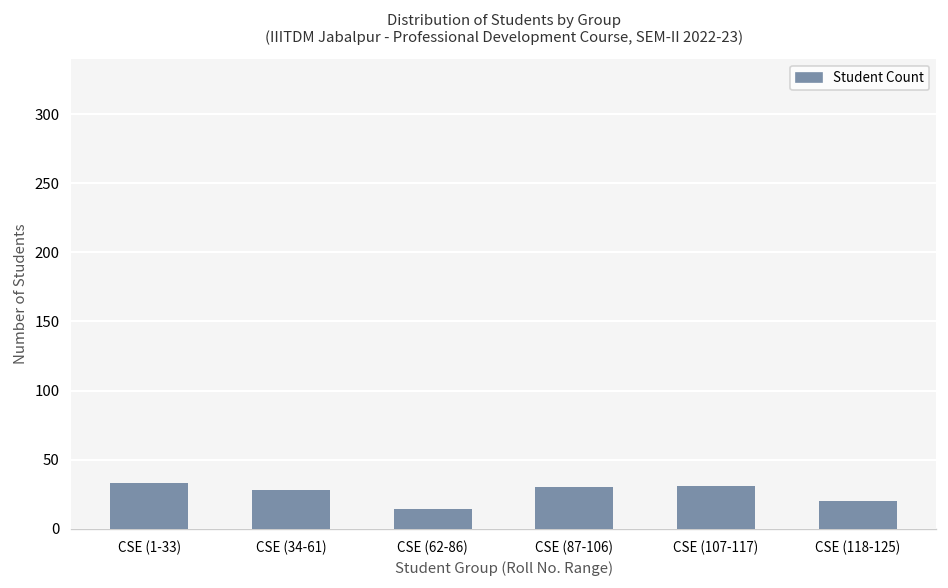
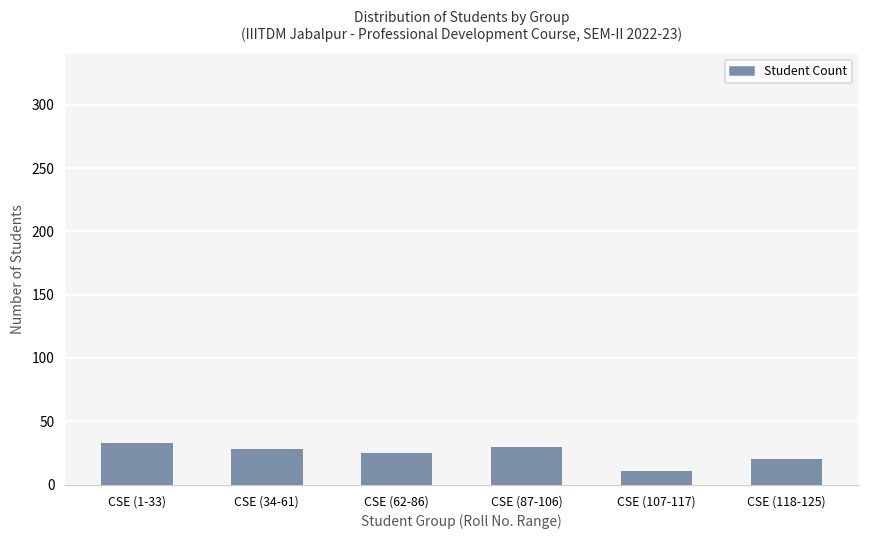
  {
    "CSE (1-33)": 33,
    "CSE (34-61)": 28,
-   "CSE (62-86)": 14,
+   "CSE (62-86)": 25,
    "CSE (87-106)": 30,
-   "CSE (107-117)": 31,
+   "CSE (107-117)": 11,
    "CSE (118-125)": 20
  }
